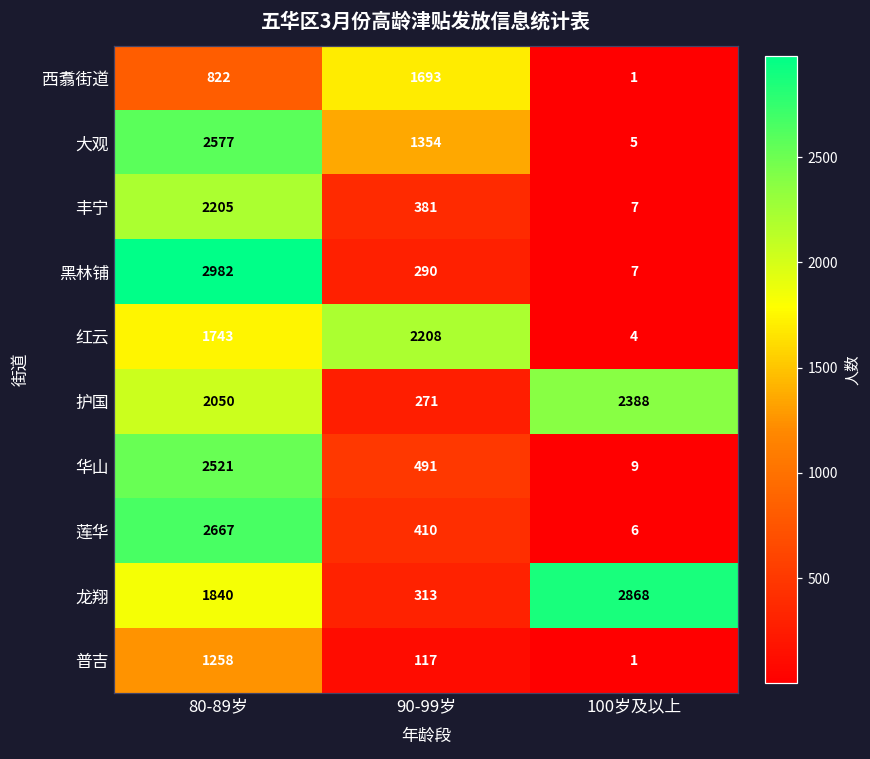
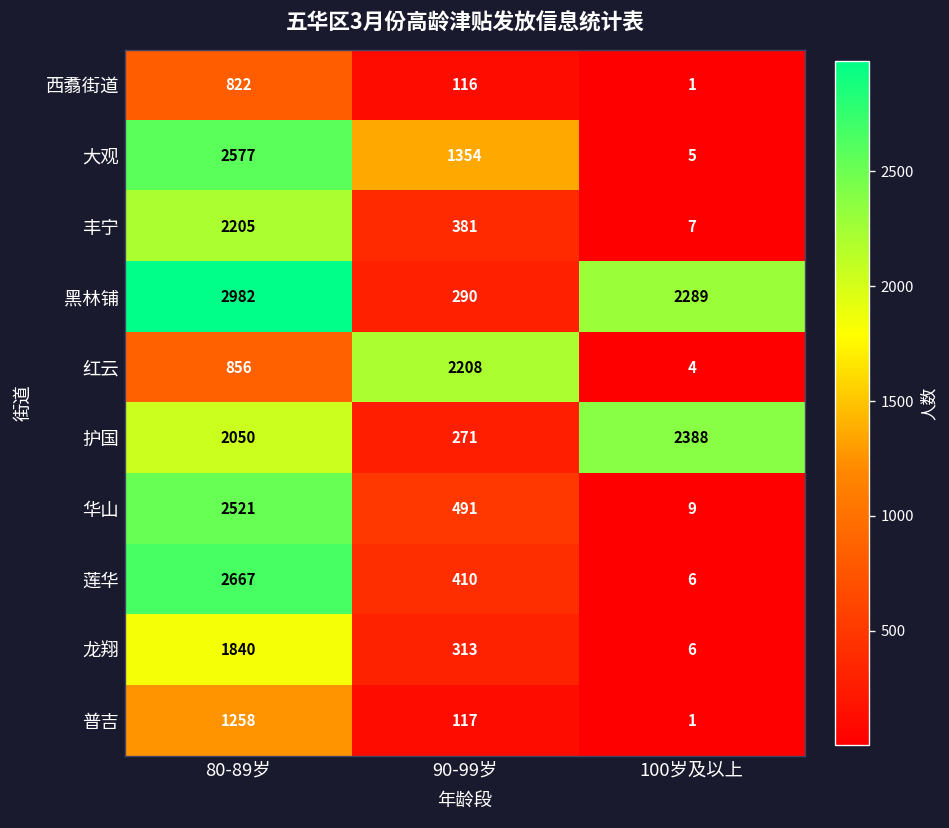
  {
    "西翥街道": {
      "80-89岁": 822,
-     "90-99岁": 1693,
+     "90-99岁": 116,
      "100岁及以上": 1
    },
    "大观": {
      "80-89岁": 2577,
      "90-99岁": 1354,
      "100岁及以上": 5
    },
    "丰宁": {
      "80-89岁": 2205,
      "90-99岁": 381,
      "100岁及以上": 7
    },
    "黑林铺": {
      "80-89岁": 2982,
      "90-99岁": 290,
-     "100岁及以上": 7
+     "100岁及以上": 2289
    },
    "红云": {
-     "80-89岁": 1743,
+     "80-89岁": 856,
      "90-99岁": 2208,
      "100岁及以上": 4
    },
    "护国": {
      "80-89岁": 2050,
      "90-99岁": 271,
      "100岁及以上": 2388
    },
    "华山": {
      "80-89岁": 2521,
      "90-99岁": 491,
      "100岁及以上": 9
    },
    "莲华": {
      "80-89岁": 2667,
      "90-99岁": 410,
      "100岁及以上": 6
    },
    "龙翔": {
      "80-89岁": 1840,
      "90-99岁": 313,
-     "100岁及以上": 2868
+     "100岁及以上": 6
    },
    "普吉": {
      "80-89岁": 1258,
      "90-99岁": 117,
      "100岁及以上": 1
    }
  }
